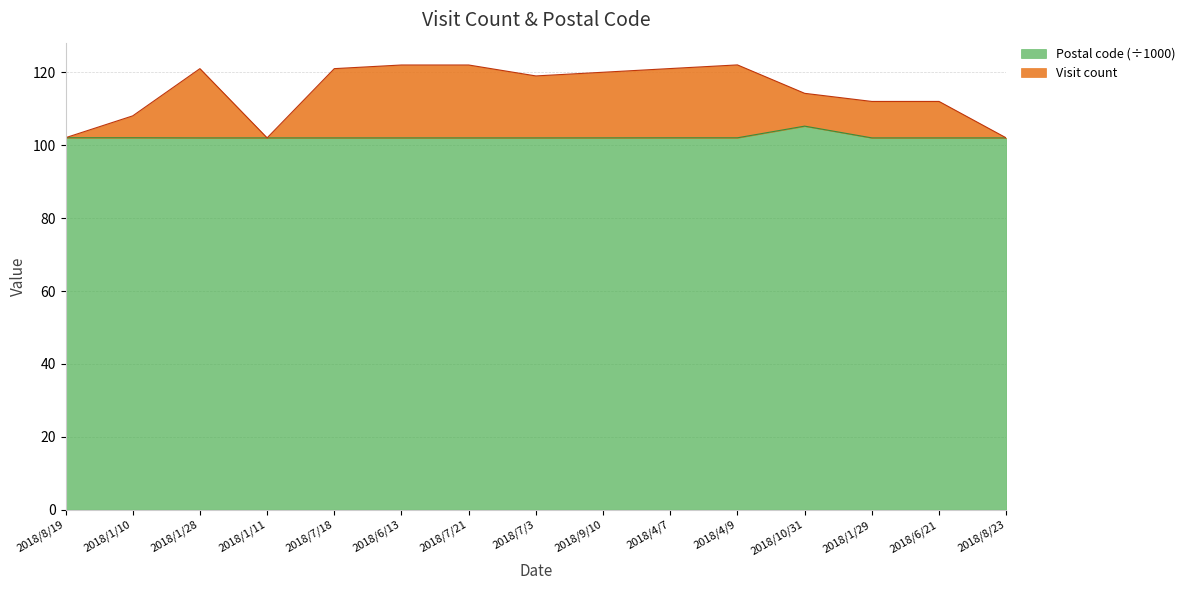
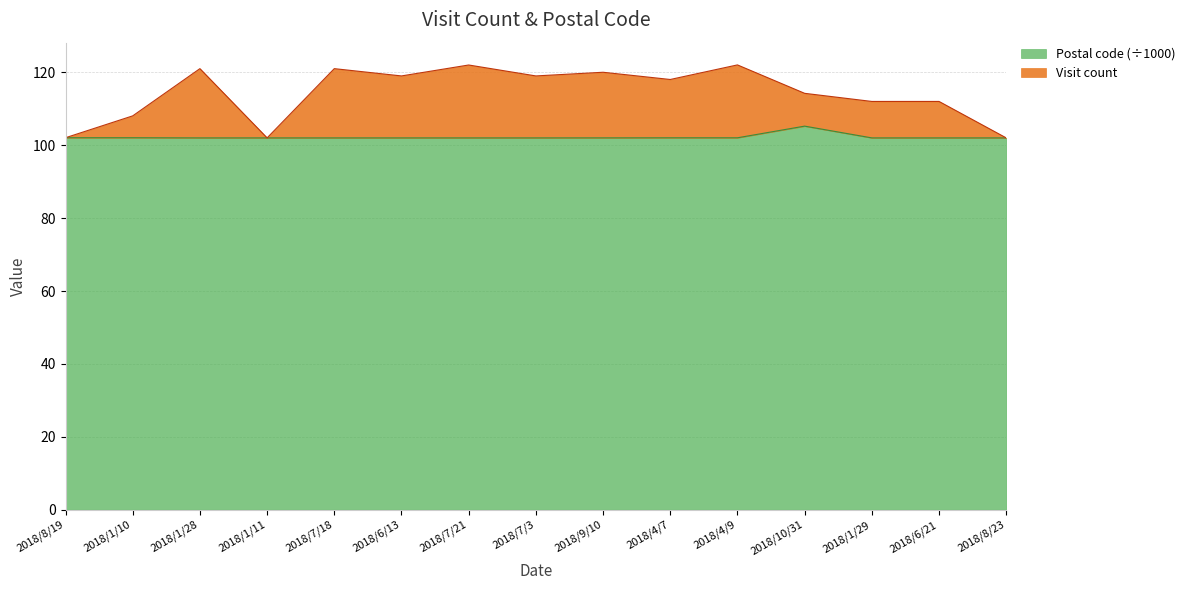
  {
    "Postal code (÷1000)": {
      "2018/1/10": 102,
      "2018/1/28": 102,
      "2018/7/18": 102,
      "2018/6/13": 102,
      "2018/7/21": 102,
      "2018/7/3": 102,
      "2018/9/10": 102,
      "2018/4/7": 102,
      "2018/4/9": 102,
      "2018/10/31": 105,
      "2018/1/29": 102,
      "2018/6/21": 102
    },
    "Visit count": {
      "2018/1/10": 6,
      "2018/1/28": 19,
      "2018/7/18": 19,
-     "2018/6/13": 20,
+     "2018/6/13": 17,
      "2018/7/21": 20,
      "2018/7/3": 17,
      "2018/9/10": 18,
-     "2018/4/7": 19,
+     "2018/4/7": 16,
      "2018/4/9": 20,
      "2018/10/31": 9,
      "2018/1/29": 10,
      "2018/6/21": 10
    }
  }
